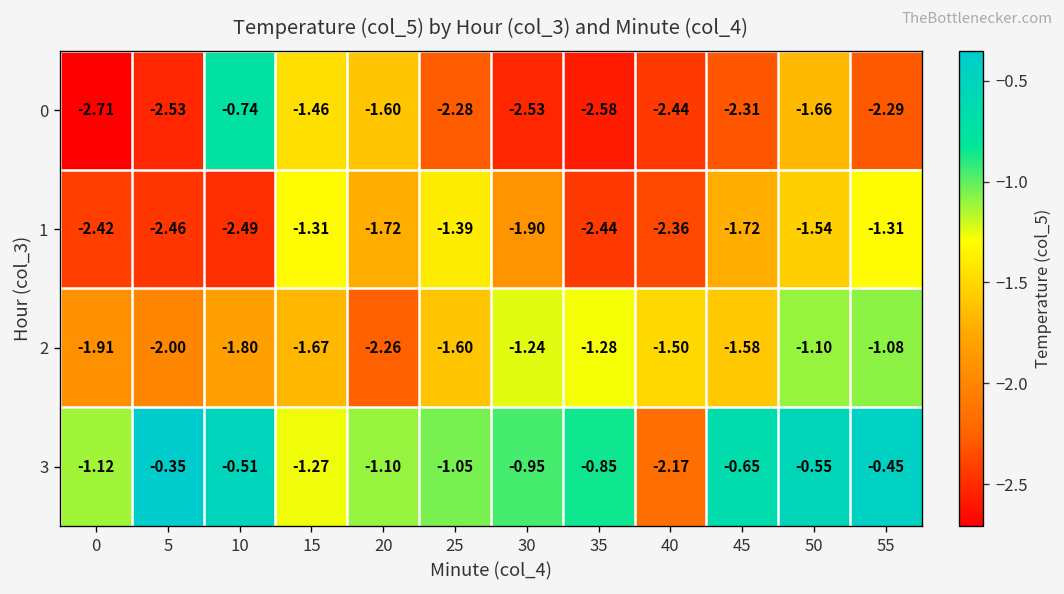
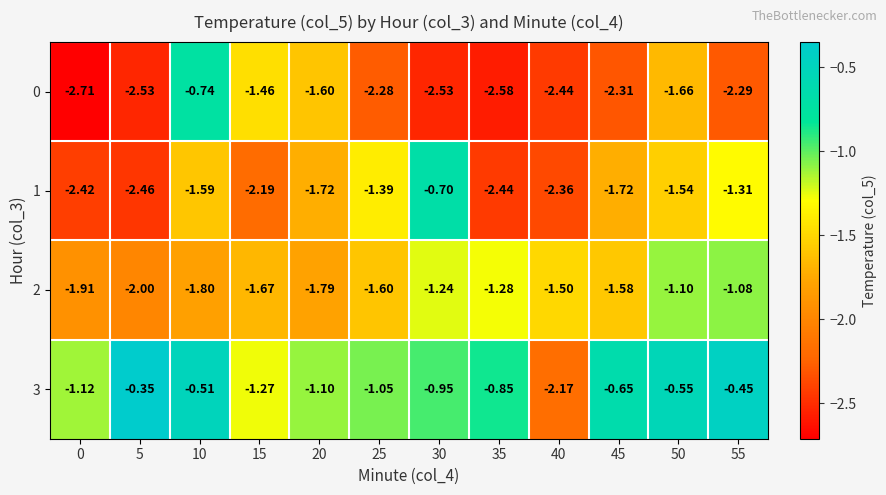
  {
    "0": {
      "0": -2.71,
      "5": -2.53,
      "10": -0.74,
      "15": -1.46,
      "20": -1.60,
      "25": -2.28,
      "30": -2.53,
      "35": -2.58,
      "40": -2.44,
      "45": -2.31,
      "50": -1.66,
      "55": -2.29
    },
    "1": {
      "0": -2.42,
      "5": -2.46,
-     "10": -2.49,
-     "15": -1.31,
+     "10": -1.59,
+     "15": -2.19,
      "20": -1.72,
      "25": -1.39,
-     "30": -1.90,
+     "30": -0.70,
      "35": -2.44,
      "40": -2.36,
      "45": -1.72,
      "50": -1.54,
      "55": -1.31
    },
    "2": {
      "0": -1.91,
      "5": -2.00,
      "10": -1.80,
      "15": -1.67,
-     "20": -2.26,
+     "20": -1.79,
      "25": -1.60,
      "30": -1.24,
      "35": -1.28,
      "40": -1.50,
      "45": -1.58,
      "50": -1.10,
      "55": -1.08
    },
    "3": {
      "0": -1.12,
      "5": -0.35,
      "10": -0.51,
      "15": -1.27,
      "20": -1.10,
      "25": -1.05,
      "30": -0.95,
      "35": -0.85,
      "40": -2.17,
      "45": -0.65,
      "50": -0.55,
      "55": -0.45
    }
  }
